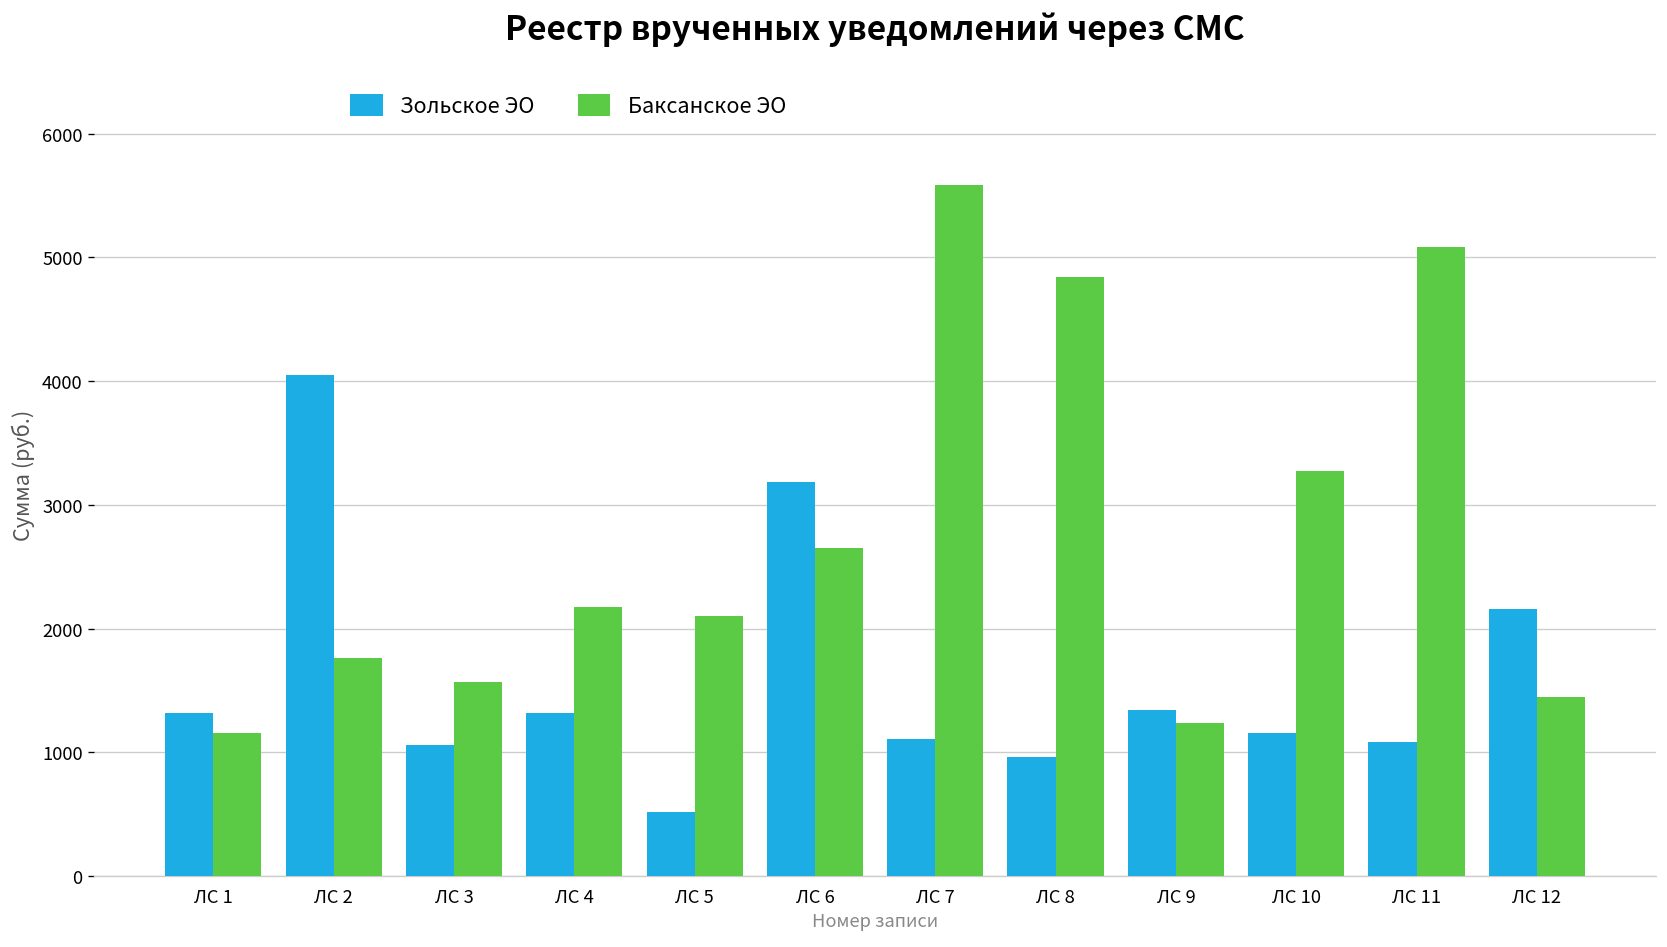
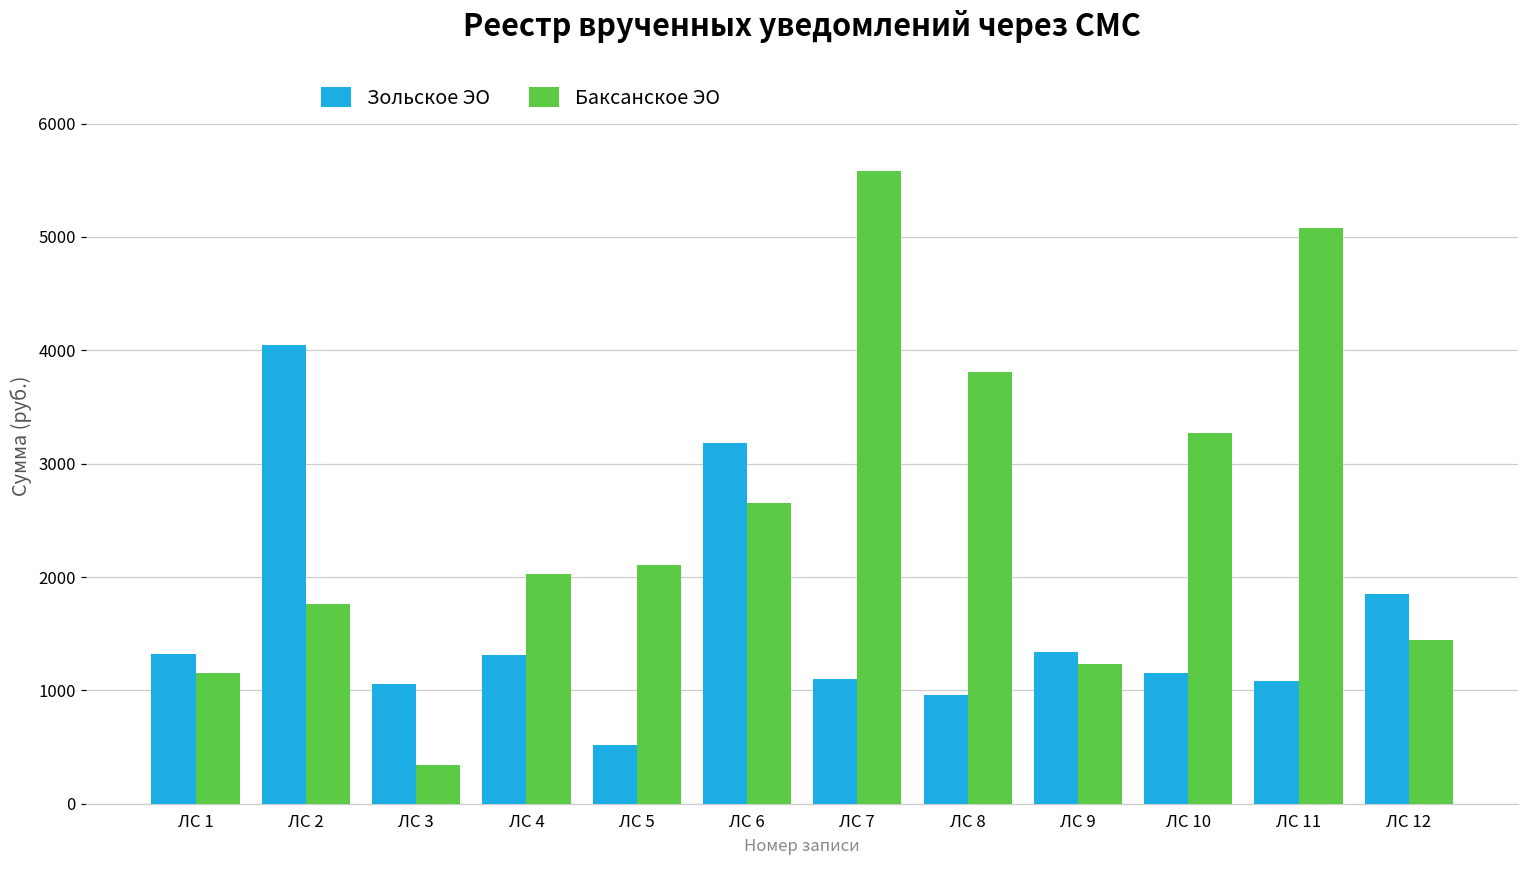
  {
    "Зольское ЭО": {
      "ЛС 1": 1320,
      "ЛС 2": 4050,
      "ЛС 3": 1060,
      "ЛС 4": 1310,
      "ЛС 5": 520,
      "ЛС 6": 3180,
      "ЛС 7": 1100,
      "ЛС 8": 960,
      "ЛС 9": 1340,
      "ЛС 10": 1150,
      "ЛС 11": 1080,
-     "ЛС 12": 2150
+     "ЛС 12": 1850
    },
    "Баксанское ЭО": {
      "ЛС 1": 1160,
      "ЛС 2": 1760,
-     "ЛС 3": 1570,
-     "ЛС 4": 2180,
+     "ЛС 3": 340,
+     "ЛС 4": 2030,
      "ЛС 5": 2100,
      "ЛС 6": 2650,
      "ЛС 7": 5580,
-     "ЛС 8": 4840,
+     "ЛС 8": 3810,
      "ЛС 9": 1240,
      "ЛС 10": 3270,
      "ЛС 11": 5080,
      "ЛС 12": 1440
    }
  }
